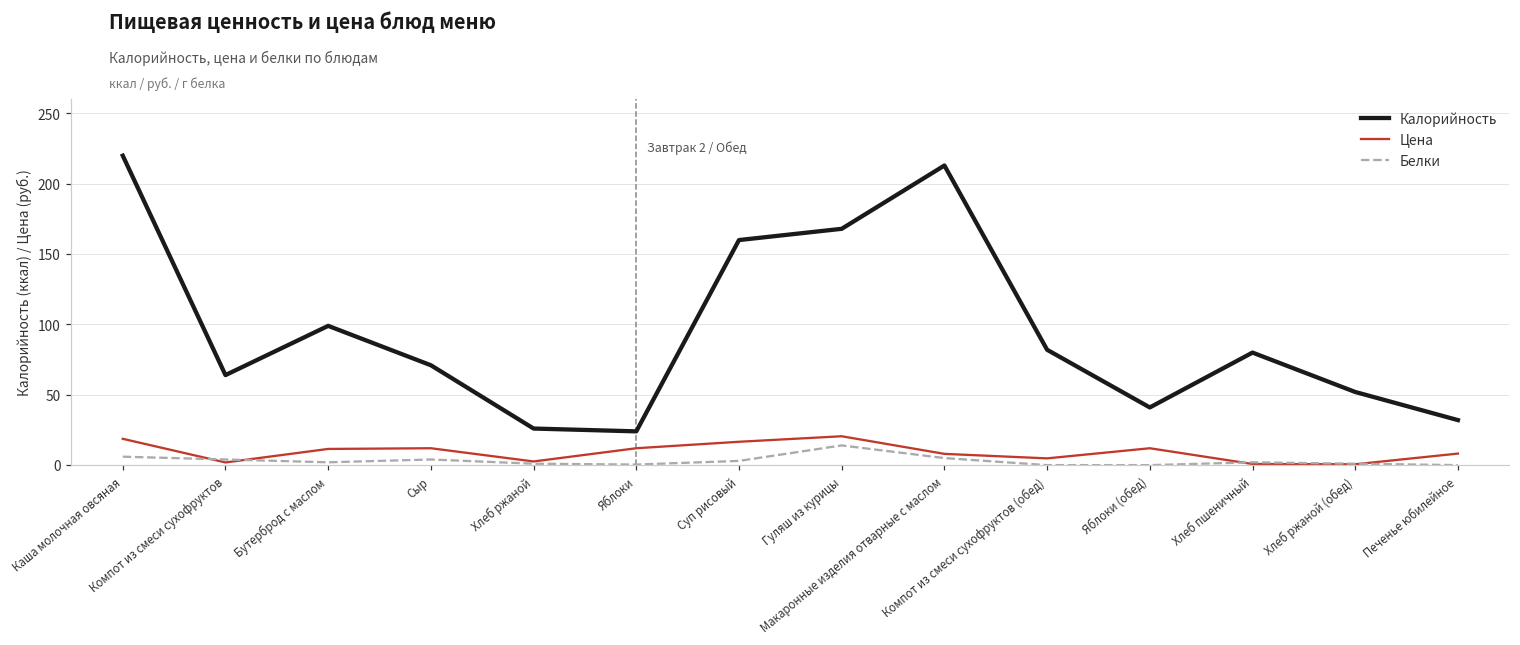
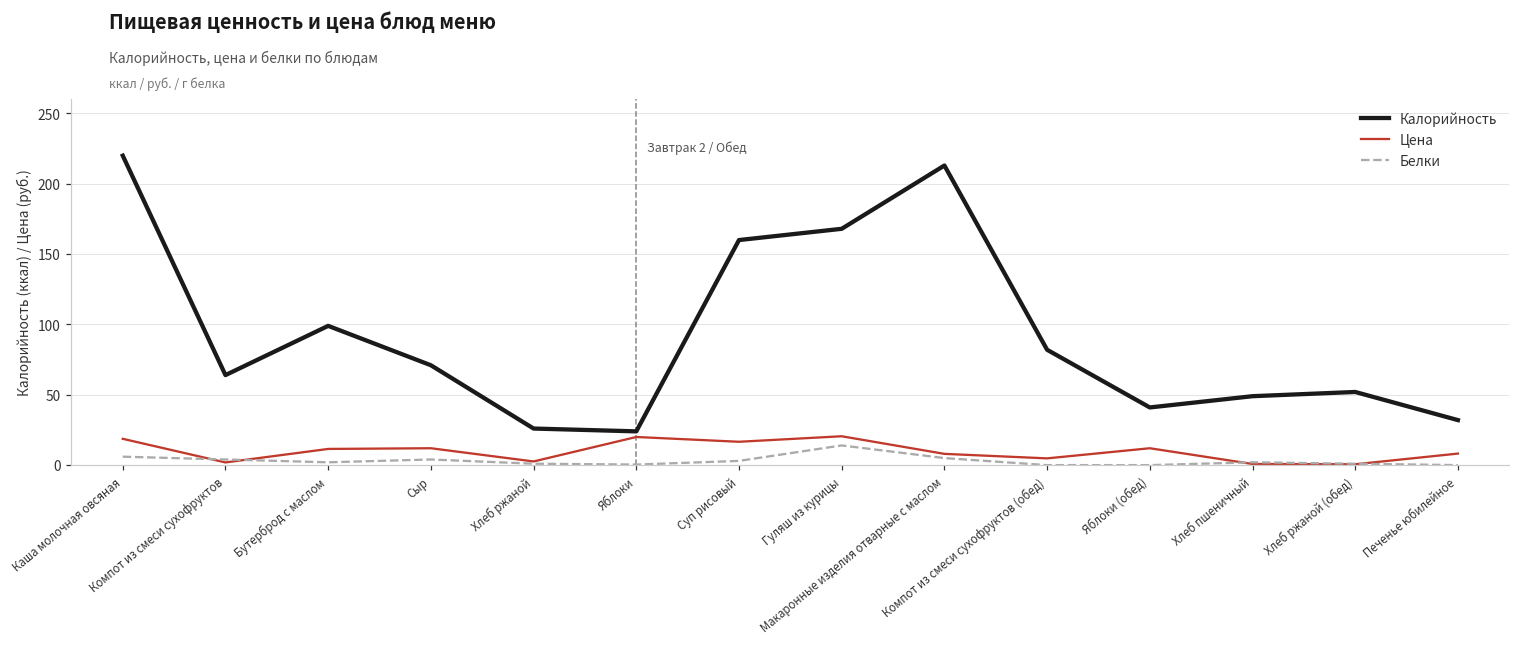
  {
    "Калорийность": {
      "Каша молочная овсяная": 220,
      "Компот из смеси сухофруктов": 64,
      "Бутерброд с маслом": 99,
      "Сыр": 71,
      "Хлеб ржаной": 26,
      "Яблоки": 24,
      "Суп рисовый": 160,
      "Гуляш из курицы": 168,
      "Макаронные изделия отварные с маслом": 213,
      "Компот из смеси сухофруктов (обед)": 82,
      "Яблоки (обед)": 41,
-     "Хлеб пшеничный": 80,
+     "Хлеб пшеничный": 49,
      "Хлеб ржаной (обед)": 52,
      "Печенье юбилейное": 32
    },
    "Цена": {
      "Каша молочная овсяная": 19,
      "Компот из смеси сухофруктов": 2,
      "Бутерброд с маслом": 12,
      "Сыр": 12,
-     "Яблоки": 12,
+     "Яблоки": 20,
      "Суп рисовый": 17,
      "Гуляш из курицы": 21,
      "Макаронные изделия отварные с маслом": 8,
      "Компот из смеси сухофруктов (обед)": 5,
      "Яблоки (обед)": 12,
      "Печенье юбилейное": 8
    },
    "Белки": {
      "Каша молочная овсяная": 6,
      "Компот из смеси сухофруктов": 4,
      "Бутерброд с маслом": 2,
      "Сыр": 4,
      "Яблоки": 0,
      "Суп рисовый": 3,
      "Гуляш из курицы": 14,
      "Макаронные изделия отварные с маслом": 5,
      "Компот из смеси сухофруктов (обед)": 0,
      "Яблоки (обед)": 0,
      "Печенье юбилейное": 0
    }
  }
